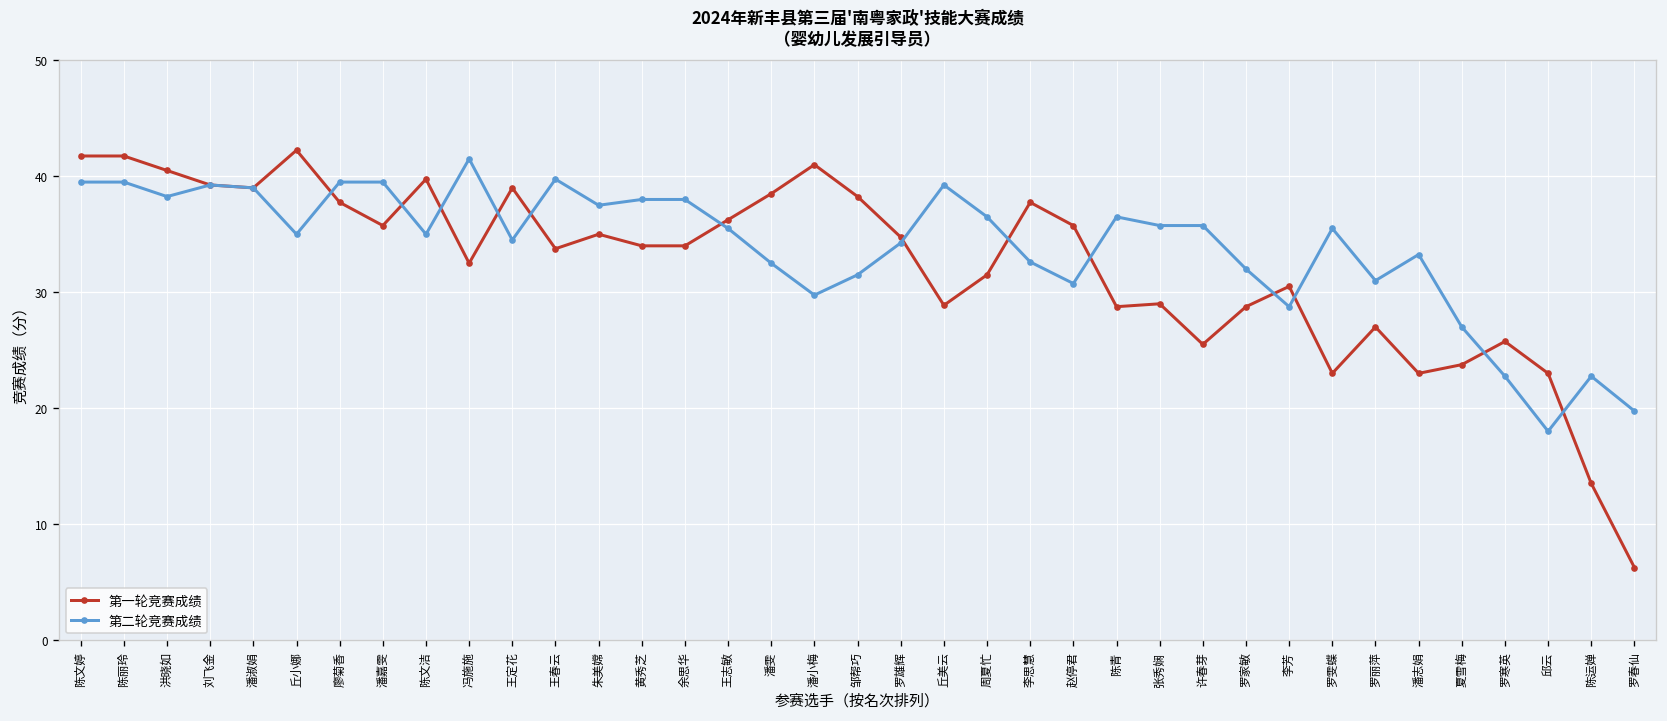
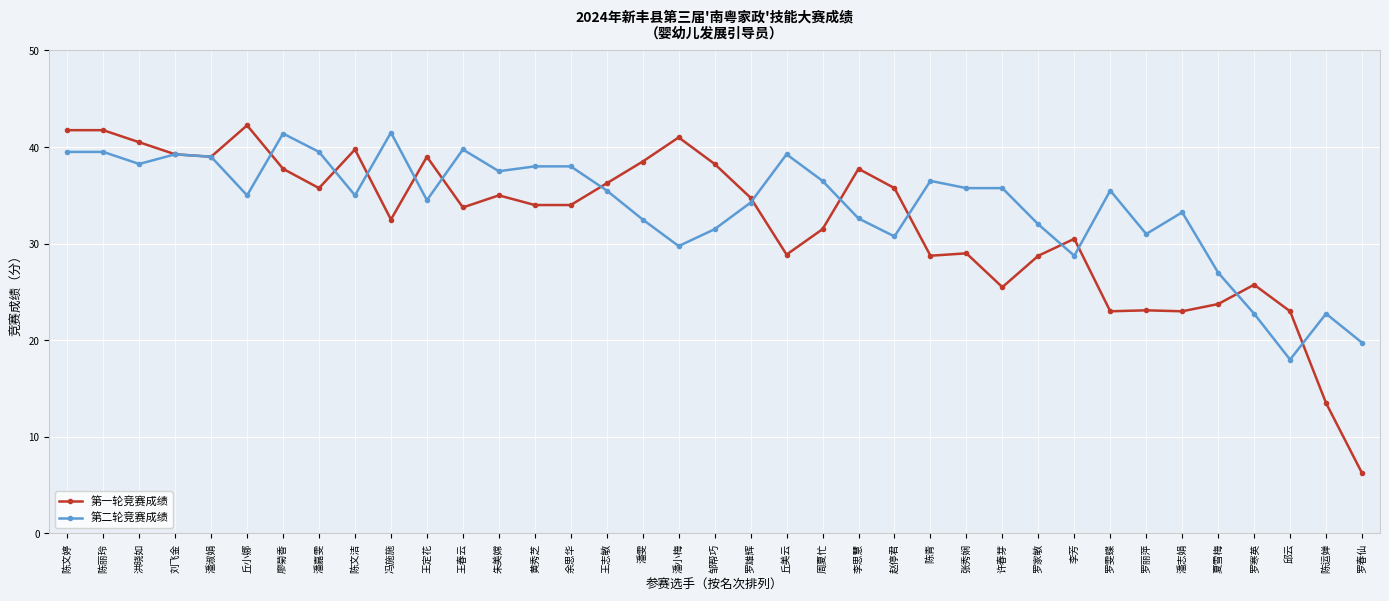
  {
    "第一轮竞赛成绩": {
      "陈文婷": 42,
      "陈丽玲": 42,
      "洪晓如": 41,
      "丘小娜": 42,
      "廖菊香": 38,
      "潘嘉雯": 36,
      "陈文洁": 40,
      "冯施施": 33,
      "王定花": 39,
      "王春云": 34,
      "朱美嫦": 35,
      "黄秀芝": 34,
      "余思华": 34,
      "王志敏": 36,
      "潘雯": 39,
      "潘小梅": 41,
      "邹帮巧": 38,
      "罗雄辉": 35,
      "丘美云": 29,
      "周夏忙": 32,
      "李思慧": 38,
      "赵停君": 36,
      "陈青": 29,
      "张秀娴": 29,
      "许春芽": 26,
      "罗家敏": 29,
      "李芳": 31,
      "罗雯蝶": 23,
-     "罗丽萍": 27,
+     "罗丽萍": 23,
      "潘志娟": 23,
      "夏雪梅": 24,
      "罗寒英": 26,
      "邱云": 23,
      "陈运婵": 14,
      "罗春仙": 6
    },
    "第二轮竞赛成绩": {
      "陈文婷": 40,
      "陈丽玲": 40,
      "洪晓如": 38,
      "丘小娜": 35,
-     "廖菊香": 40,
+     "廖菊香": 41,
      "潘嘉雯": 40,
      "陈文洁": 35,
      "冯施施": 42,
      "王定花": 35,
      "王春云": 40,
      "朱美嫦": 38,
      "黄秀芝": 38,
      "余思华": 38,
      "王志敏": 36,
      "潘雯": 33,
      "潘小梅": 30,
      "邹帮巧": 32,
      "罗雄辉": 34,
      "丘美云": 39,
      "周夏忙": 37,
      "李思慧": 33,
      "赵停君": 31,
      "陈青": 37,
      "张秀娴": 36,
      "许春芽": 36,
      "罗家敏": 32,
      "李芳": 29,
      "罗雯蝶": 36,
      "罗丽萍": 31,
      "潘志娟": 33,
      "夏雪梅": 27,
      "罗寒英": 23,
      "邱云": 18,
      "陈运婵": 23,
      "罗春仙": 20
    }
  }
